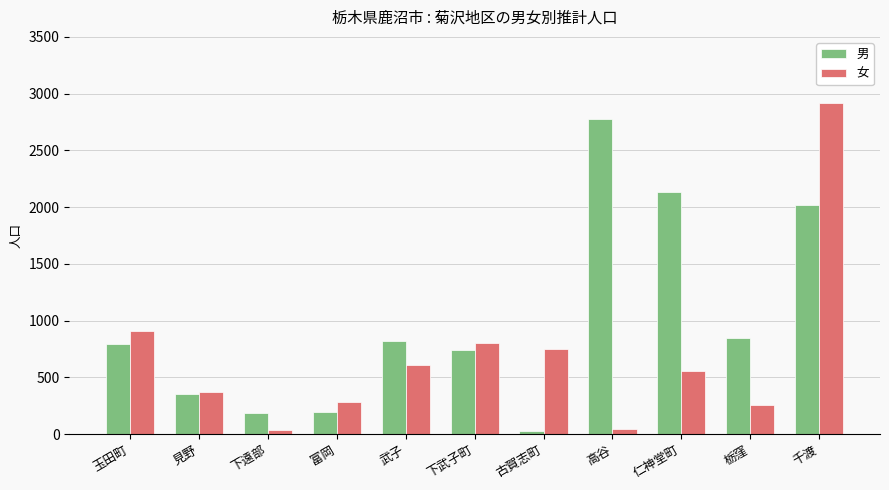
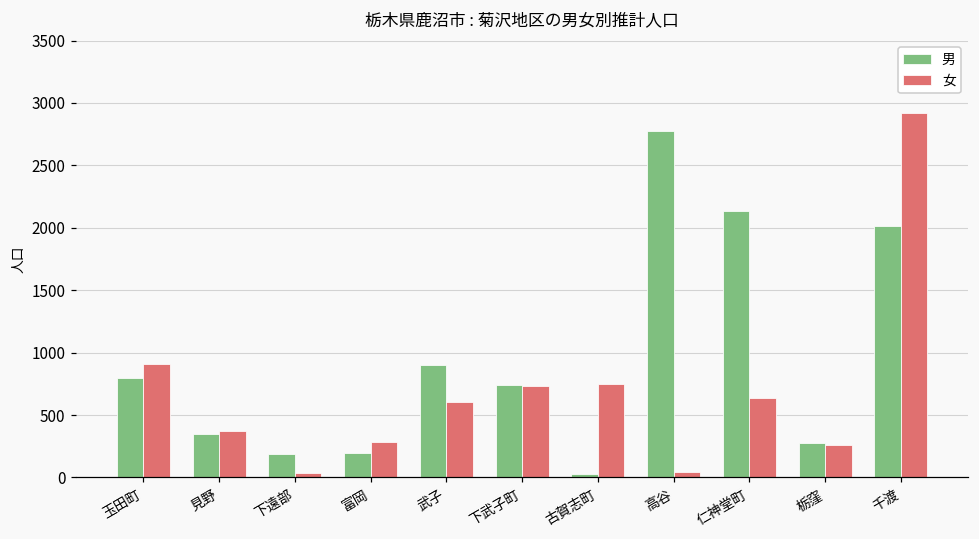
  {
    "男": {
      "玉田町": 790,
      "見野": 350,
      "下遠部": 190,
      "富岡": 200,
-     "武子": 820,
+     "武子": 900,
      "下武子町": 740,
      "古賀志町": 30,
      "高谷": 2770,
      "仁神堂町": 2140,
-     "栃窪": 850,
+     "栃窪": 280,
      "千渡": 2020
    },
    "女": {
      "玉田町": 910,
      "見野": 370,
      "下遠部": 30,
      "富岡": 280,
      "武子": 610,
-     "下武子町": 800,
+     "下武子町": 730,
      "古賀志町": 750,
      "高谷": 40,
-     "仁神堂町": 550,
+     "仁神堂町": 630,
      "栃窪": 260,
      "千渡": 2920
    }
  }
